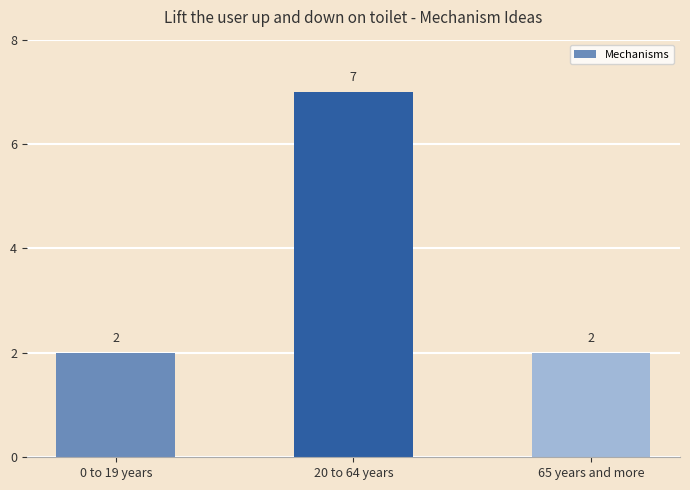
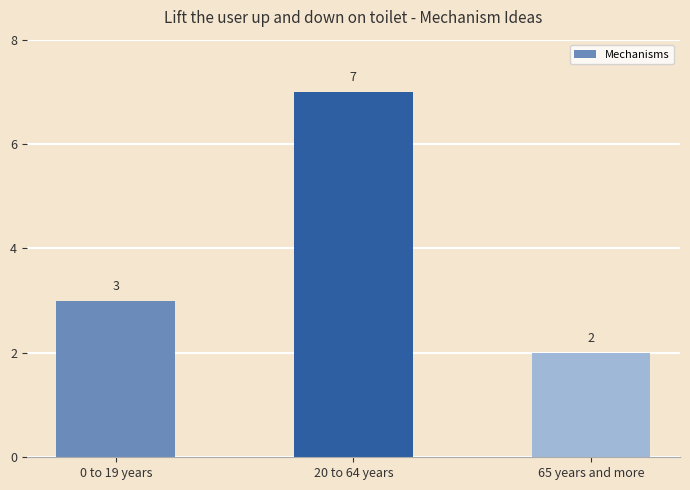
  {
-   "0 to 19 years": 2,
+   "0 to 19 years": 3,
    "20 to 64 years": 7,
    "65 years and more": 2
  }
